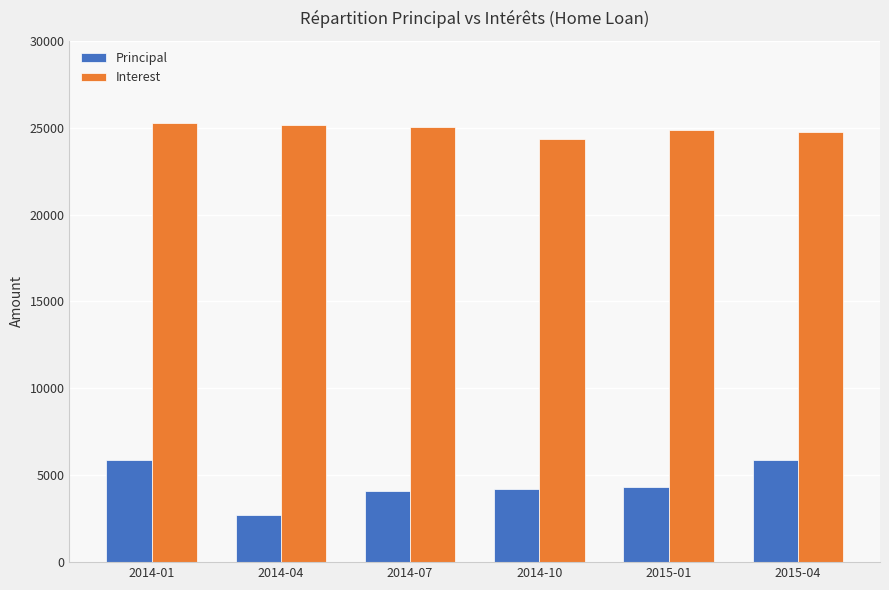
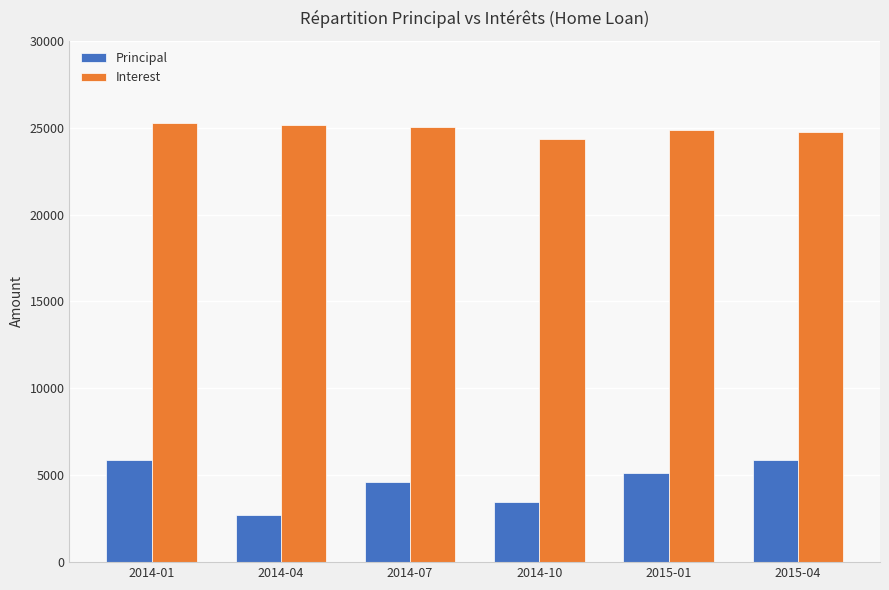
  {
    "Principal": {
      "2014-01": 5900,
      "2014-04": 2700,
-     "2014-07": 4100,
-     "2014-10": 4200,
-     "2015-01": 4300,
+     "2014-07": 4600,
+     "2014-10": 3500,
+     "2015-01": 5100,
      "2015-04": 5900
    },
    "Interest": {
      "2014-01": 25200,
      "2014-04": 25200,
      "2014-07": 25000,
      "2014-10": 24400,
      "2015-01": 24800,
      "2015-04": 24700
    }
  }
